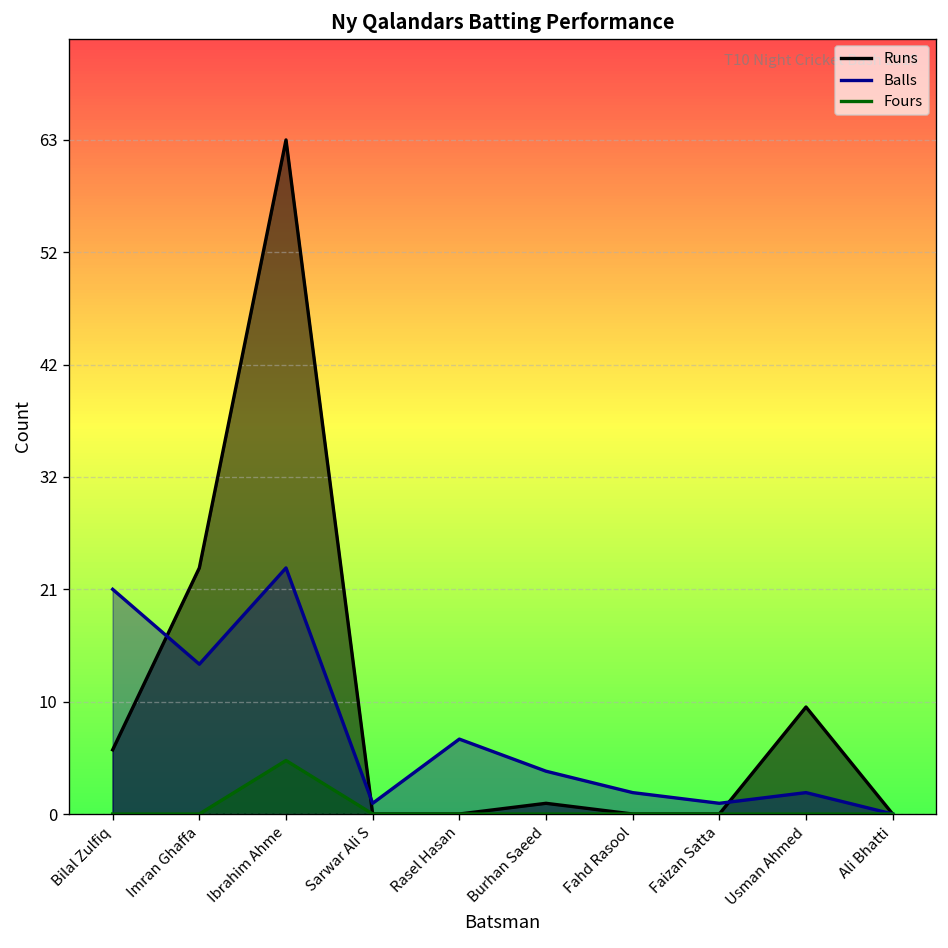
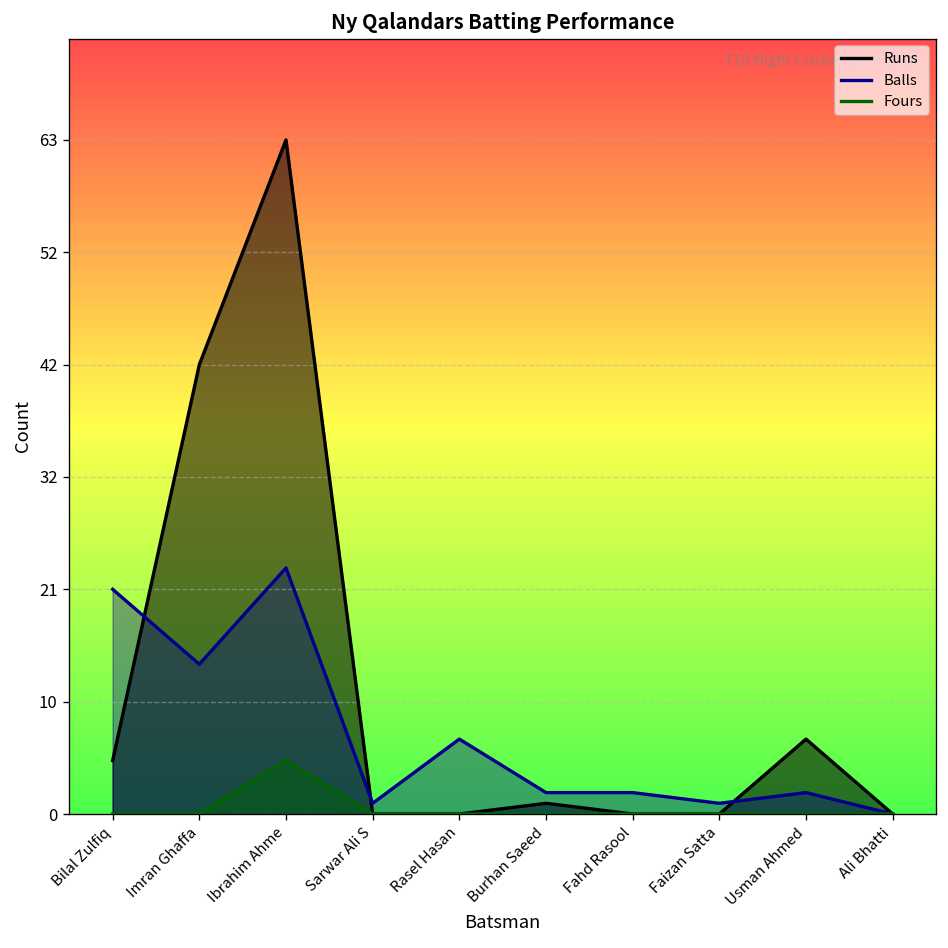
  {
    "Runs": {
-     "Bilal Zulfiq": 6,
-     "Imran Ghaffa": 23,
+     "Bilal Zulfiq": 5,
+     "Imran Ghaffa": 42,
      "Ibrahim Ahme": 63,
      "Burhan Saeed": 1,
-     "Usman Ahmed": 10
+     "Usman Ahmed": 7
    },
    "Balls": {
      "Bilal Zulfiq": 21,
      "Imran Ghaffa": 14,
      "Ibrahim Ahme": 23,
      "Sarwar Ali S": 1,
      "Rasel Hasan": 7,
-     "Burhan Saeed": 4,
+     "Burhan Saeed": 2,
      "Fahd Rasool": 2,
      "Faizan Satta": 1,
      "Usman Ahmed": 2
    },
    "Fours": {
      "Bilal Zulfiq": 0,
      "Imran Ghaffa": 0,
      "Ibrahim Ahme": 5,
      "Burhan Saeed": 0,
      "Usman Ahmed": 0
    }
  }
